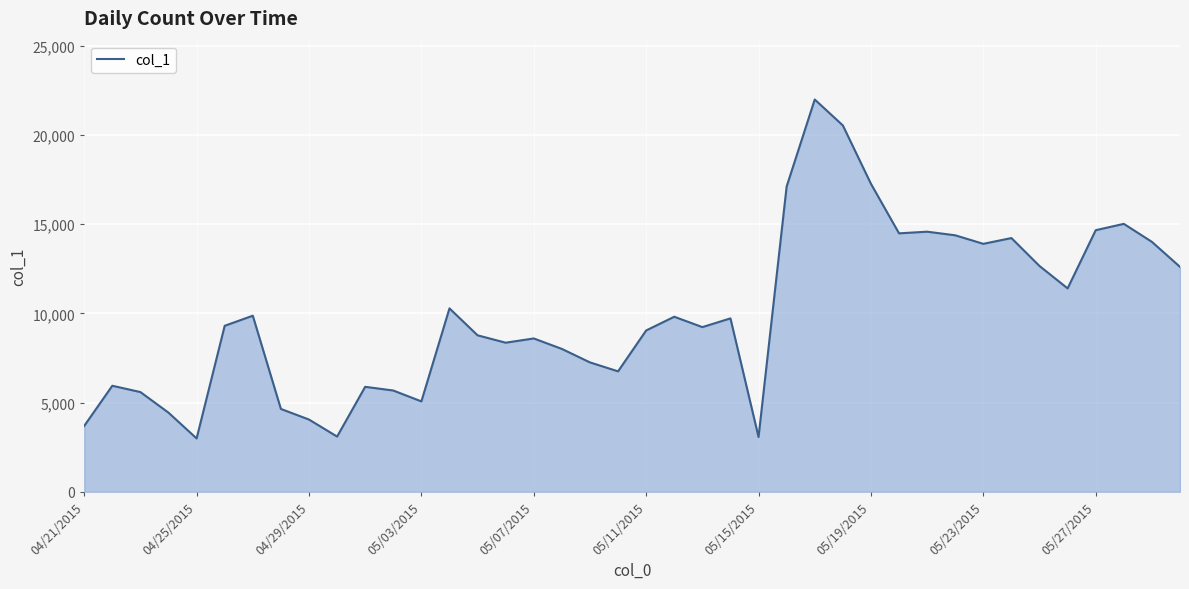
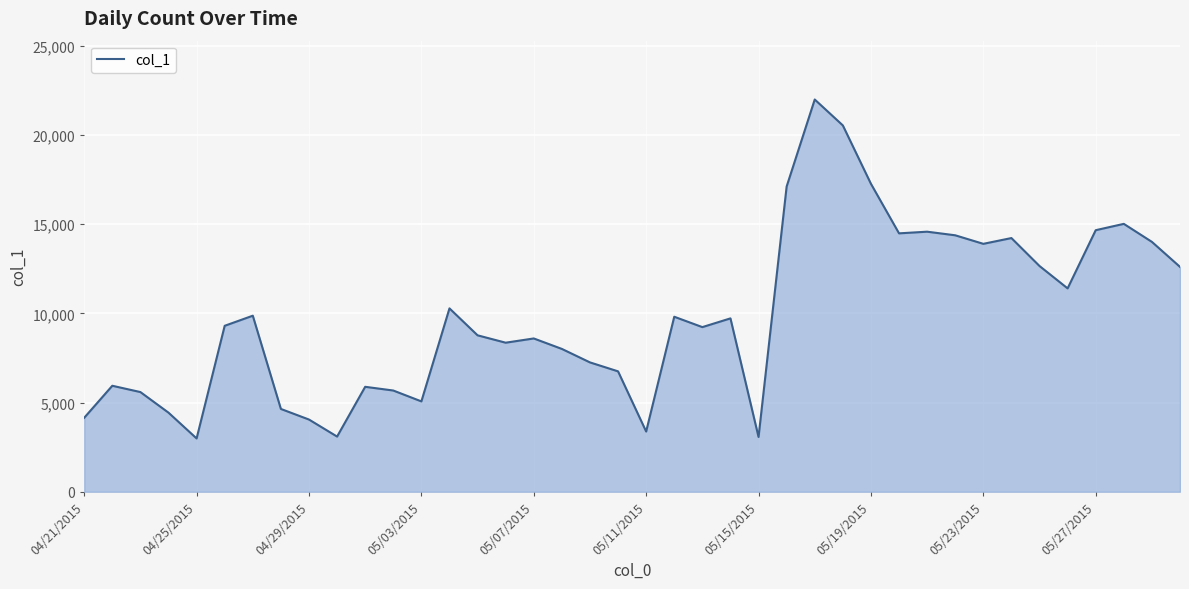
  {
-   "04/21/2015": "3,700",
+   "04/21/2015": "4,100",
    "04/25/2015": "3,000",
    "04/29/2015": "4,000",
    "05/03/2015": "5,100",
    "05/07/2015": "8,600",
-   "05/11/2015": "9,000",
+   "05/11/2015": "3,400",
    "05/15/2015": "3,100",
    "05/19/2015": "17,300",
    "05/23/2015": "13,900",
    "05/27/2015": "14,700"
  }
